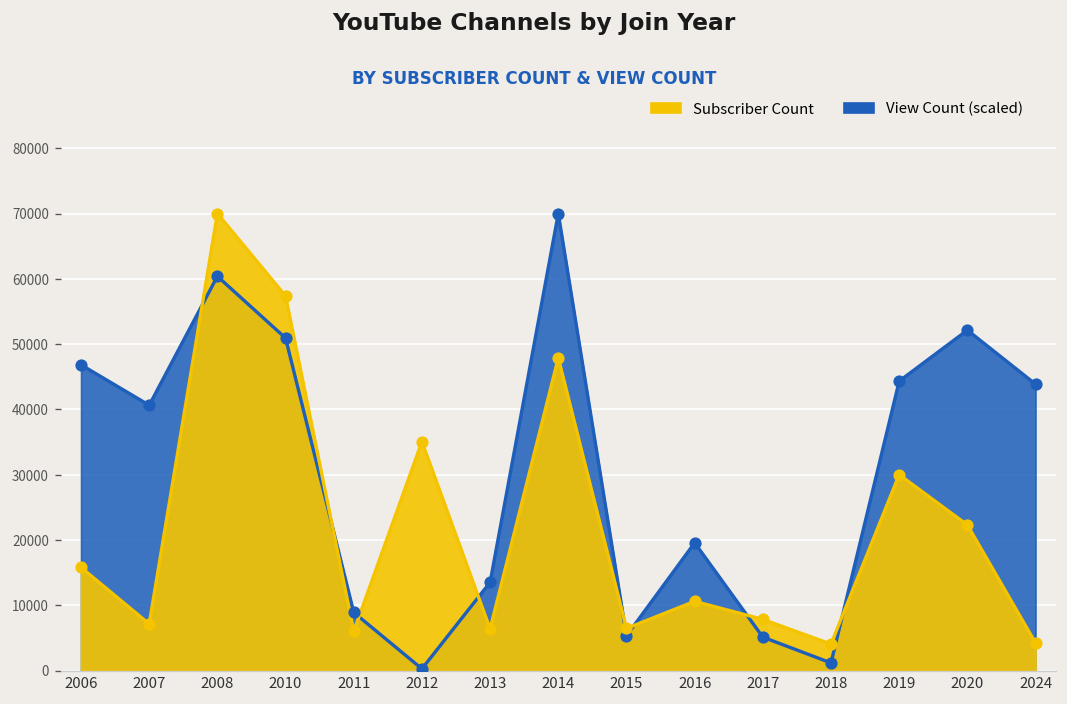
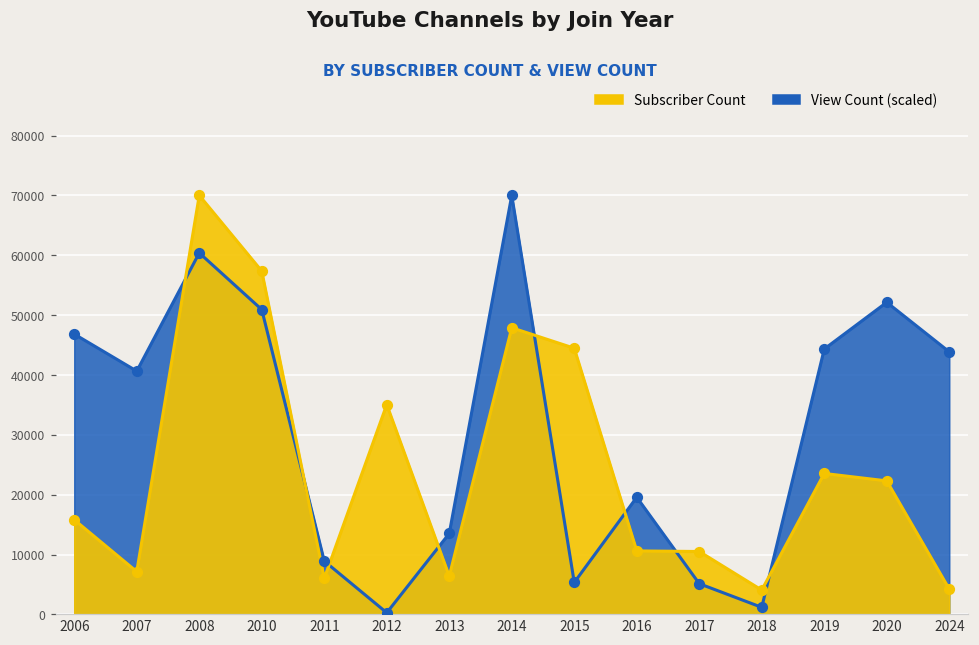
  {
    "Subscriber Count": {
      "2006": 16000,
      "2007": 7000,
      "2008": 70000,
      "2010": 57000,
      "2011": 6000,
      "2012": 35000,
      "2013": 6000,
      "2014": 48000,
-     "2015": 6000,
+     "2015": 44000,
      "2016": 11000,
-     "2017": 8000,
+     "2017": 11000,
      "2018": 4000,
-     "2019": 30000,
+     "2019": 24000,
      "2020": 22000,
      "2024": 4000
    }
  }
